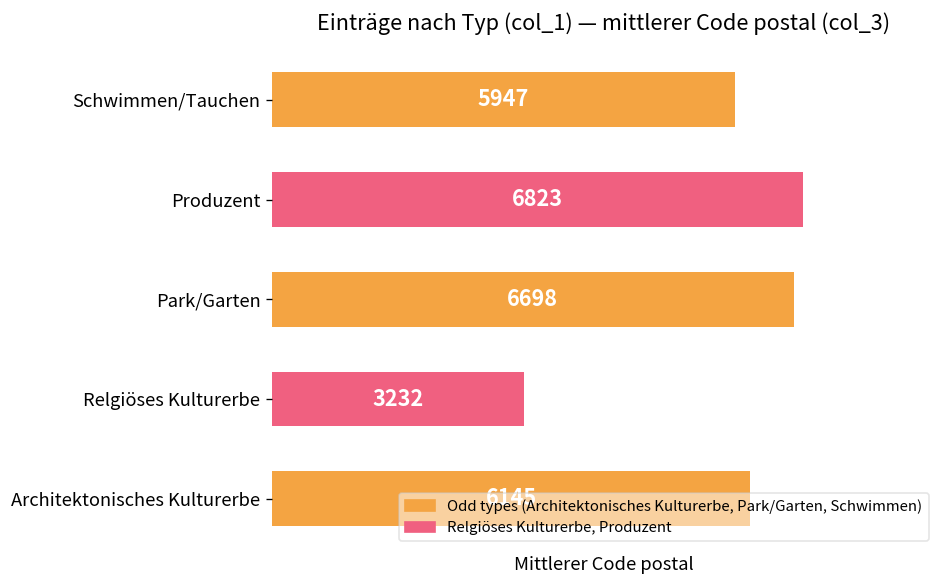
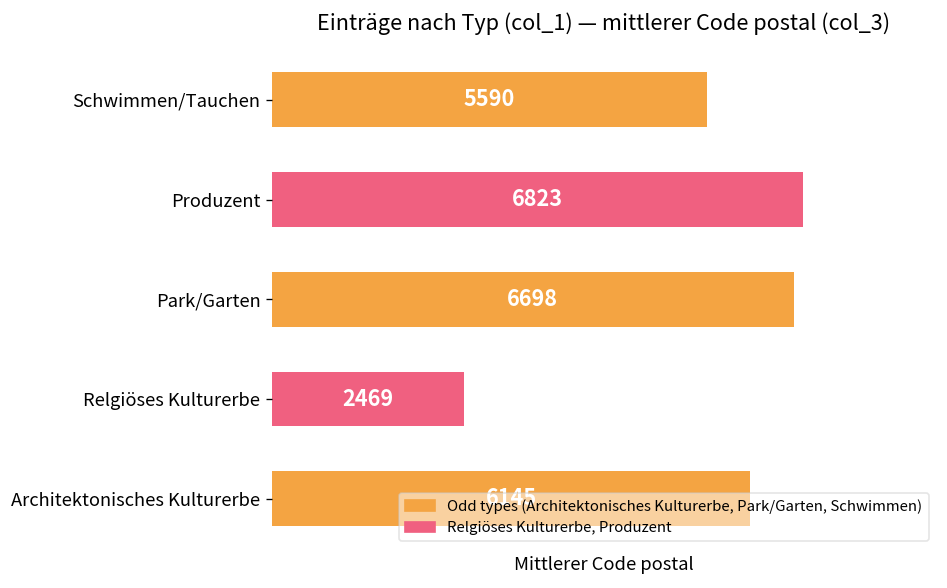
  {
-   "Schwimmen/Tauchen": 5947,
+   "Schwimmen/Tauchen": 5590,
    "Produzent": 6823,
    "Park/Garten": 6698,
-   "Relgiöses Kulturerbe": 3232
+   "Relgiöses Kulturerbe": 2469
  }
